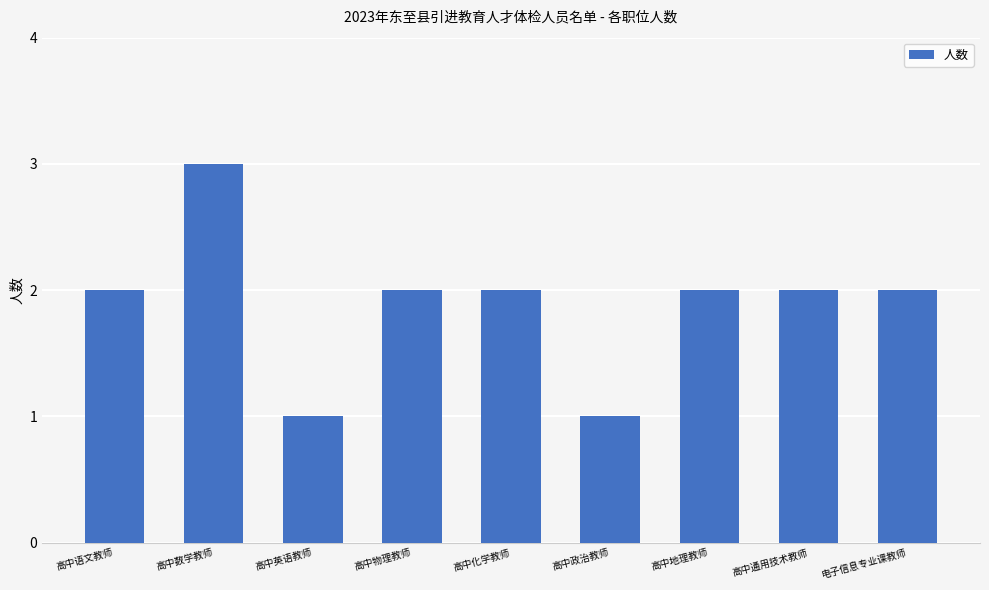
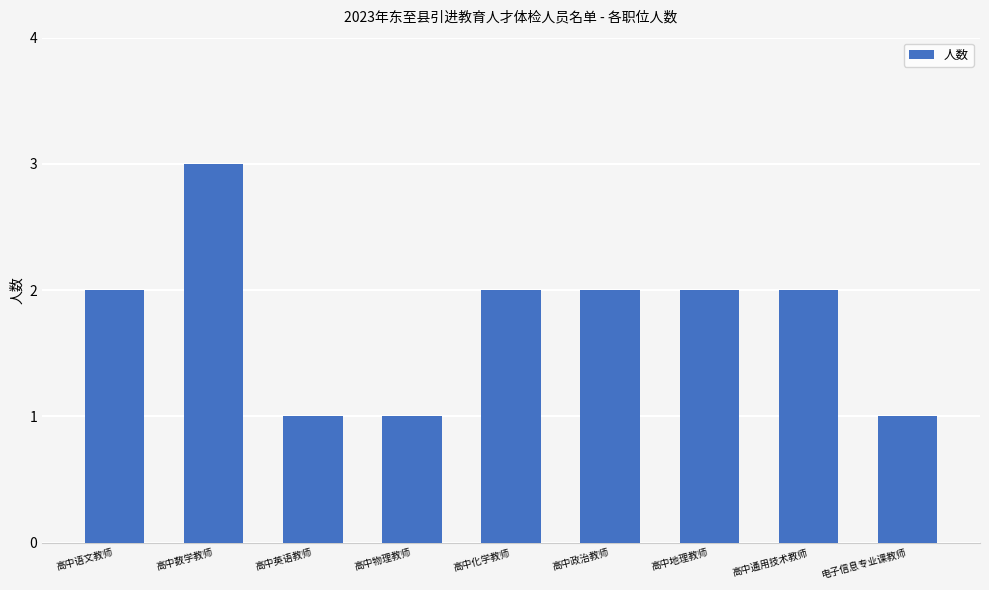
  {
    "高中语文教师": 2,
    "高中数学教师": 3,
    "高中英语教师": 1,
-   "高中物理教师": 2,
+   "高中物理教师": 1,
    "高中化学教师": 2,
-   "高中政治教师": 1,
+   "高中政治教师": 2,
    "高中地理教师": 2,
    "高中通用技术教师": 2,
-   "电子信息专业课教师": 2
+   "电子信息专业课教师": 1
  }
